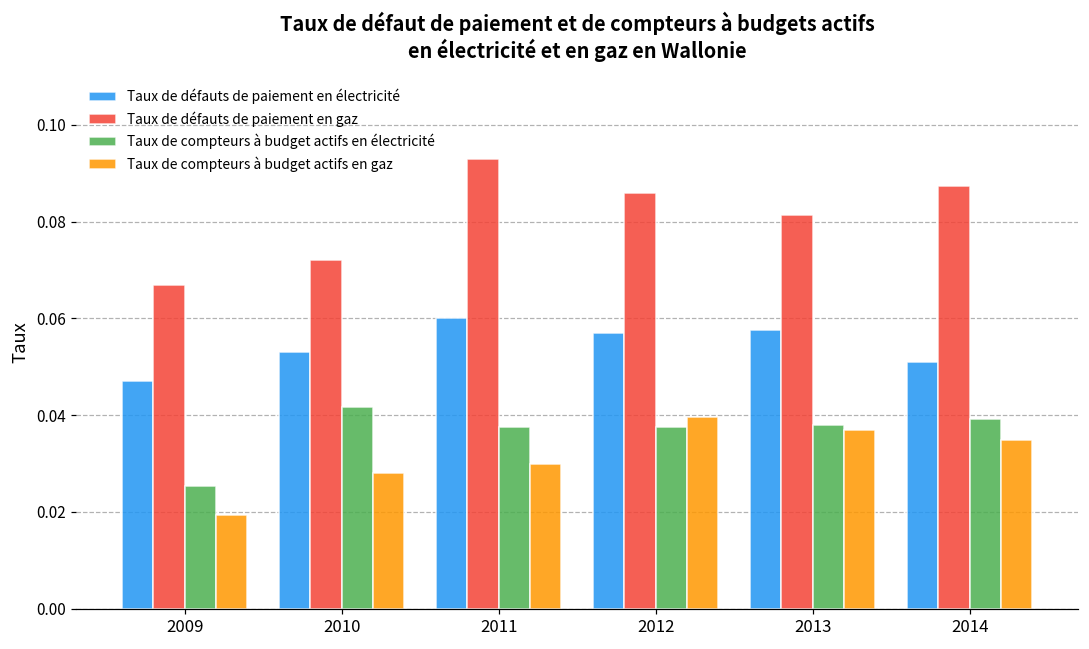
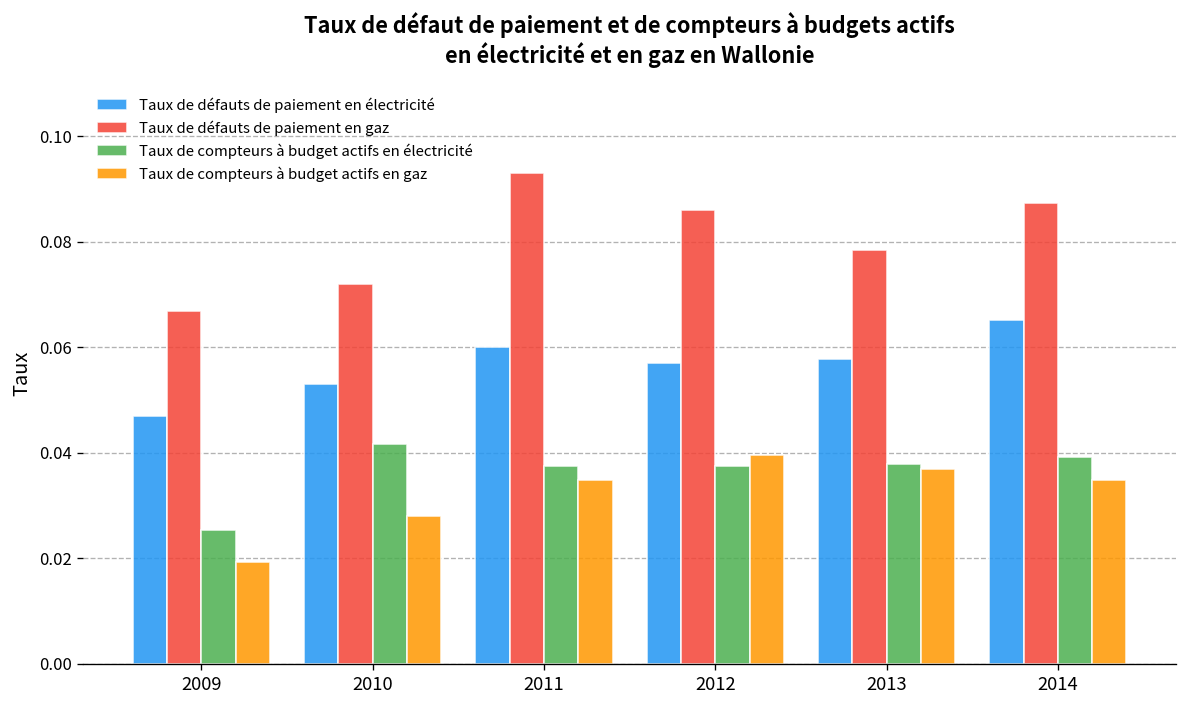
  {
    "Taux de défauts de paiement en électricité": {
      "2009": 0.047,
      "2010": 0.053,
      "2011": 0.060,
      "2012": 0.057,
      "2013": 0.058,
-     "2014": 0.051
+     "2014": 0.065
    },
    "Taux de défauts de paiement en gaz": {
      "2009": 0.067,
      "2010": 0.072,
      "2011": 0.093,
      "2012": 0.086,
-     "2013": 0.081,
+     "2013": 0.078,
      "2014": 0.087
    },
    "Taux de compteurs à budget actifs en électricité": {
      "2009": 0.025,
      "2010": 0.042,
      "2011": 0.038,
      "2012": 0.038,
      "2013": 0.038,
      "2014": 0.039
    },
    "Taux de compteurs à budget actifs en gaz": {
      "2009": 0.019,
      "2010": 0.028,
-     "2011": 0.030,
+     "2011": 0.035,
      "2012": 0.040,
      "2013": 0.037,
      "2014": 0.035
    }
  }
